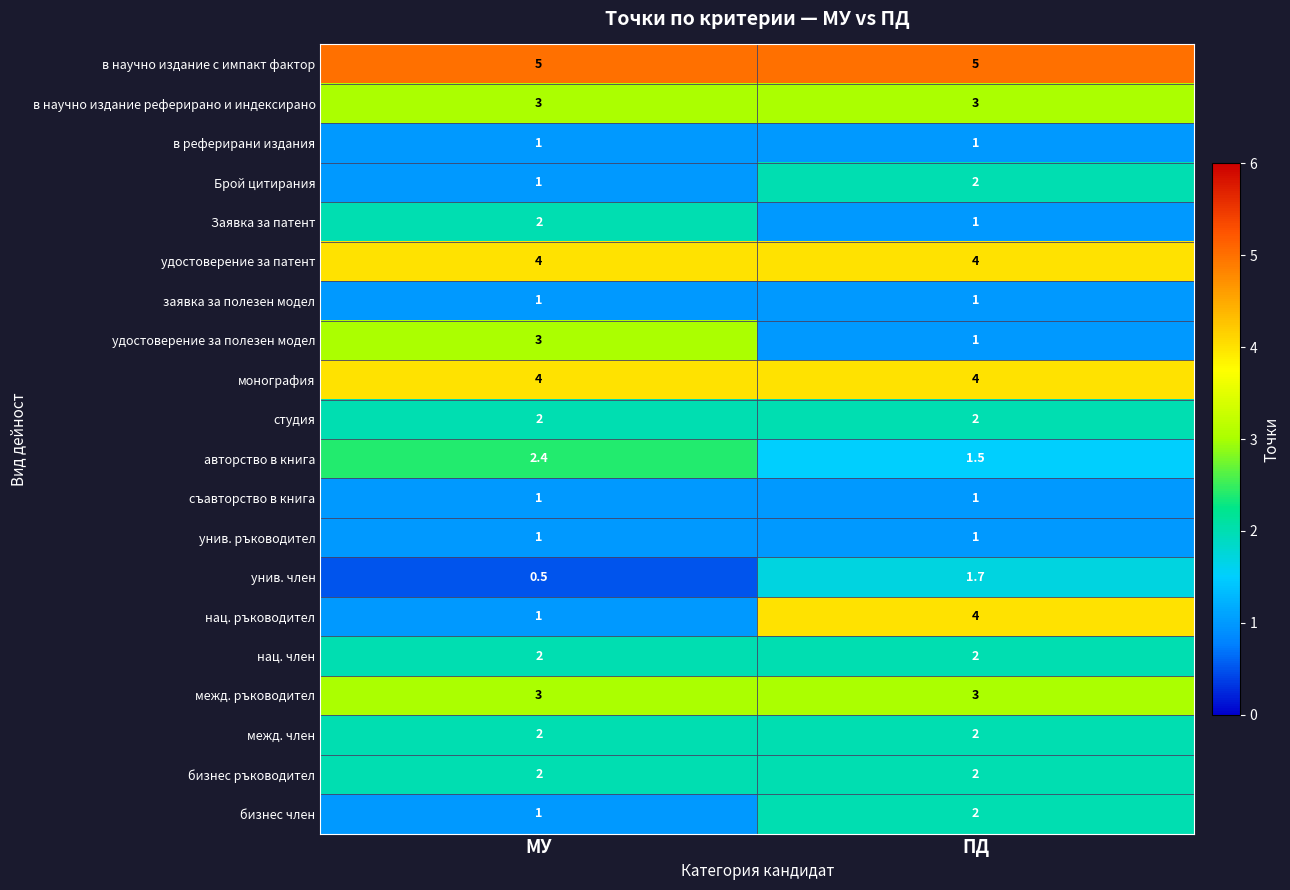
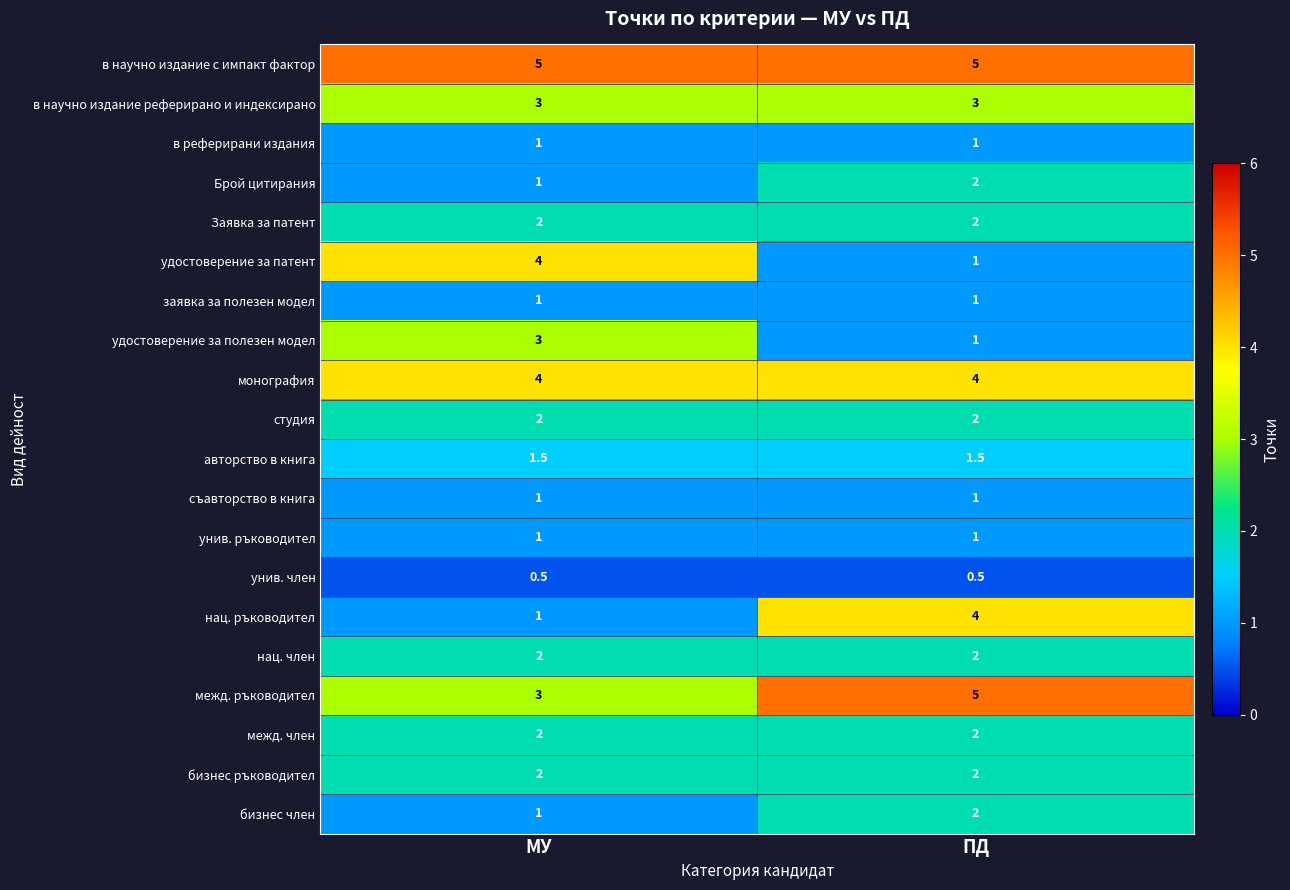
  {
    "в научно издание с импакт фактор": {
      "МУ": 5,
      "ПД": 5
    },
    "в научно издание реферирано и индексирано": {
      "МУ": 3,
      "ПД": 3
    },
    "в реферирани издания": {
      "МУ": 1,
      "ПД": 1
    },
    "Брой цитирания": {
      "МУ": 1,
      "ПД": 2
    },
    "Заявка за патент": {
      "МУ": 2,
-     "ПД": 1
+     "ПД": 2
    },
    "удостоверение за патент": {
      "МУ": 4,
-     "ПД": 4
+     "ПД": 1
    },
    "заявка за полезен модел": {
      "МУ": 1,
      "ПД": 1
    },
    "удостоверение за полезен модел": {
      "МУ": 3,
      "ПД": 1
    },
    "монография": {
      "МУ": 4,
      "ПД": 4
    },
    "студия": {
      "МУ": 2,
      "ПД": 2
    },
    "авторство в книга": {
-     "МУ": 2.4,
+     "МУ": 1.5,
      "ПД": 1.5
    },
    "съавторство в книга": {
      "МУ": 1,
      "ПД": 1
    },
    "унив. ръководител": {
      "МУ": 1,
      "ПД": 1
    },
    "унив. член": {
      "МУ": 0.5,
-     "ПД": 1.7
+     "ПД": 0.5
    },
    "нац. ръководител": {
      "МУ": 1,
      "ПД": 4
    },
    "нац. член": {
      "МУ": 2,
      "ПД": 2
    },
    "межд. ръководител": {
      "МУ": 3,
-     "ПД": 3
+     "ПД": 5
    },
    "межд. член": {
      "МУ": 2,
      "ПД": 2
    },
    "бизнес ръководител": {
      "МУ": 2,
      "ПД": 2
    },
    "бизнес член": {
      "МУ": 1,
      "ПД": 2
    }
  }
